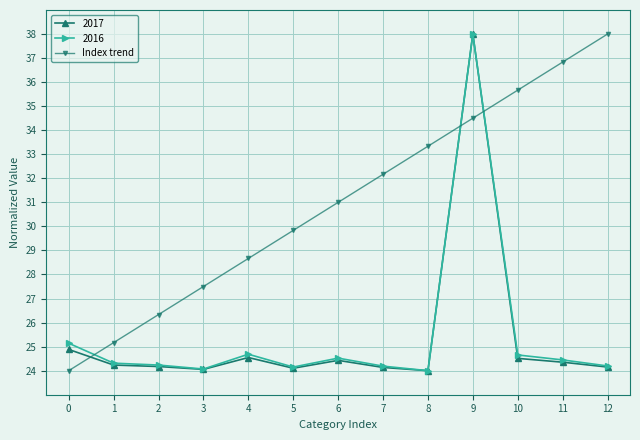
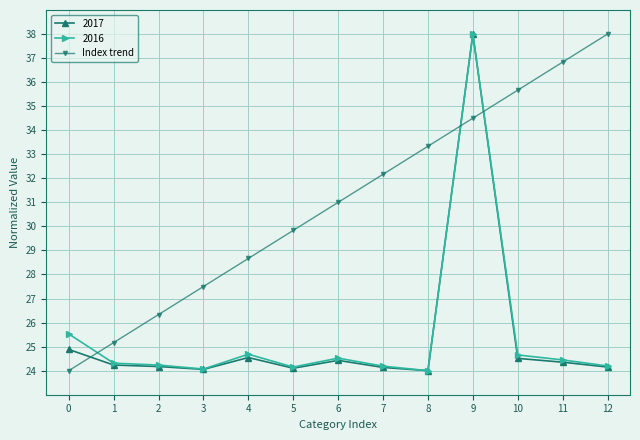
  {
    "2016": {
-     "0": 25.1,
+     "0": 25.5,
      "4": 24.7,
      "10": 24.7
    }
  }
